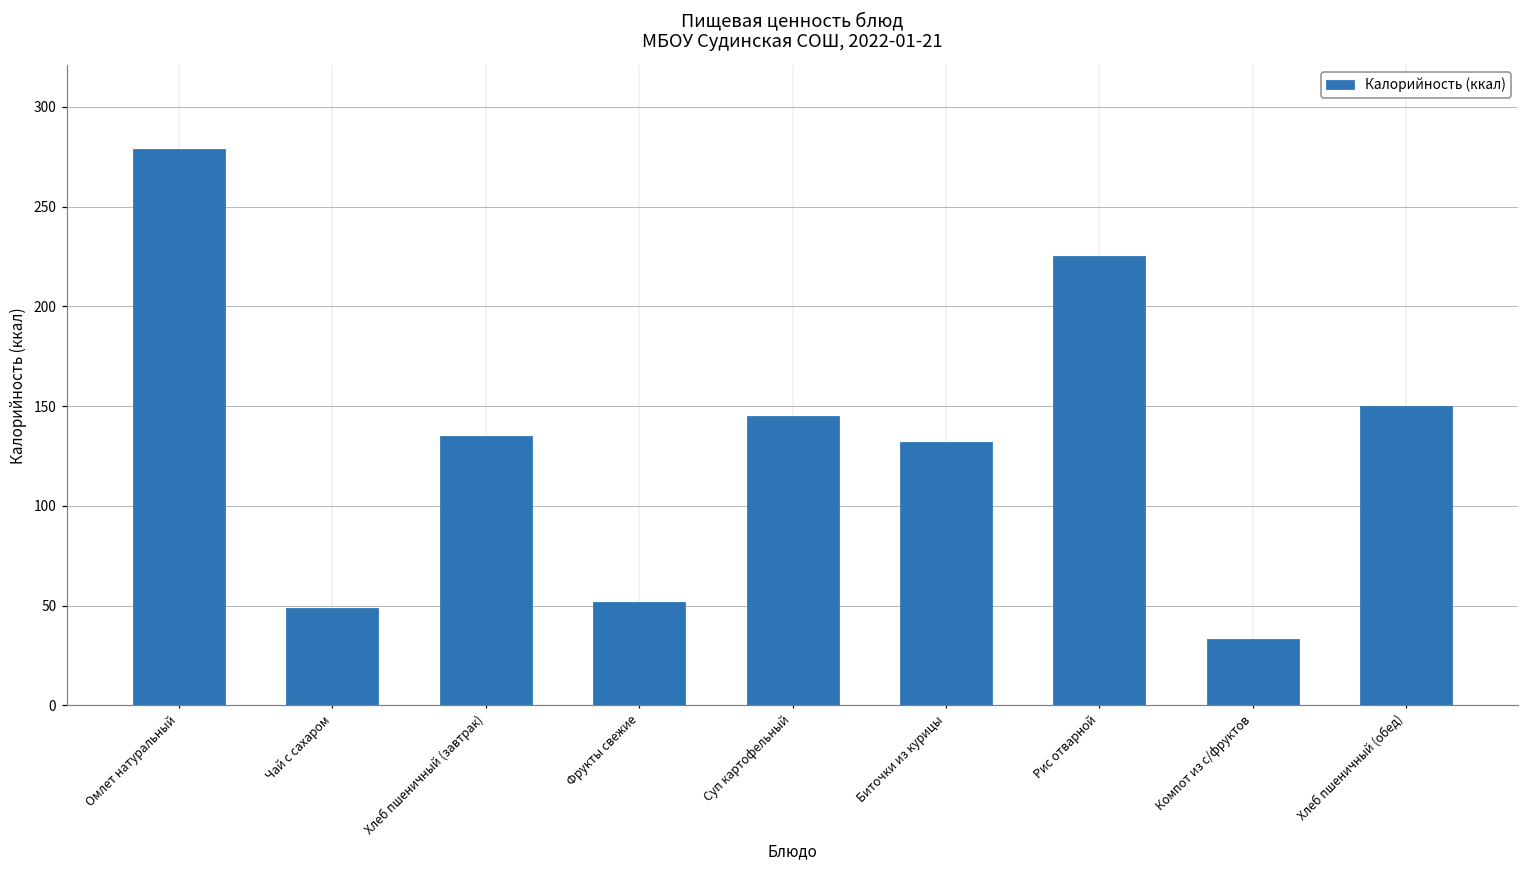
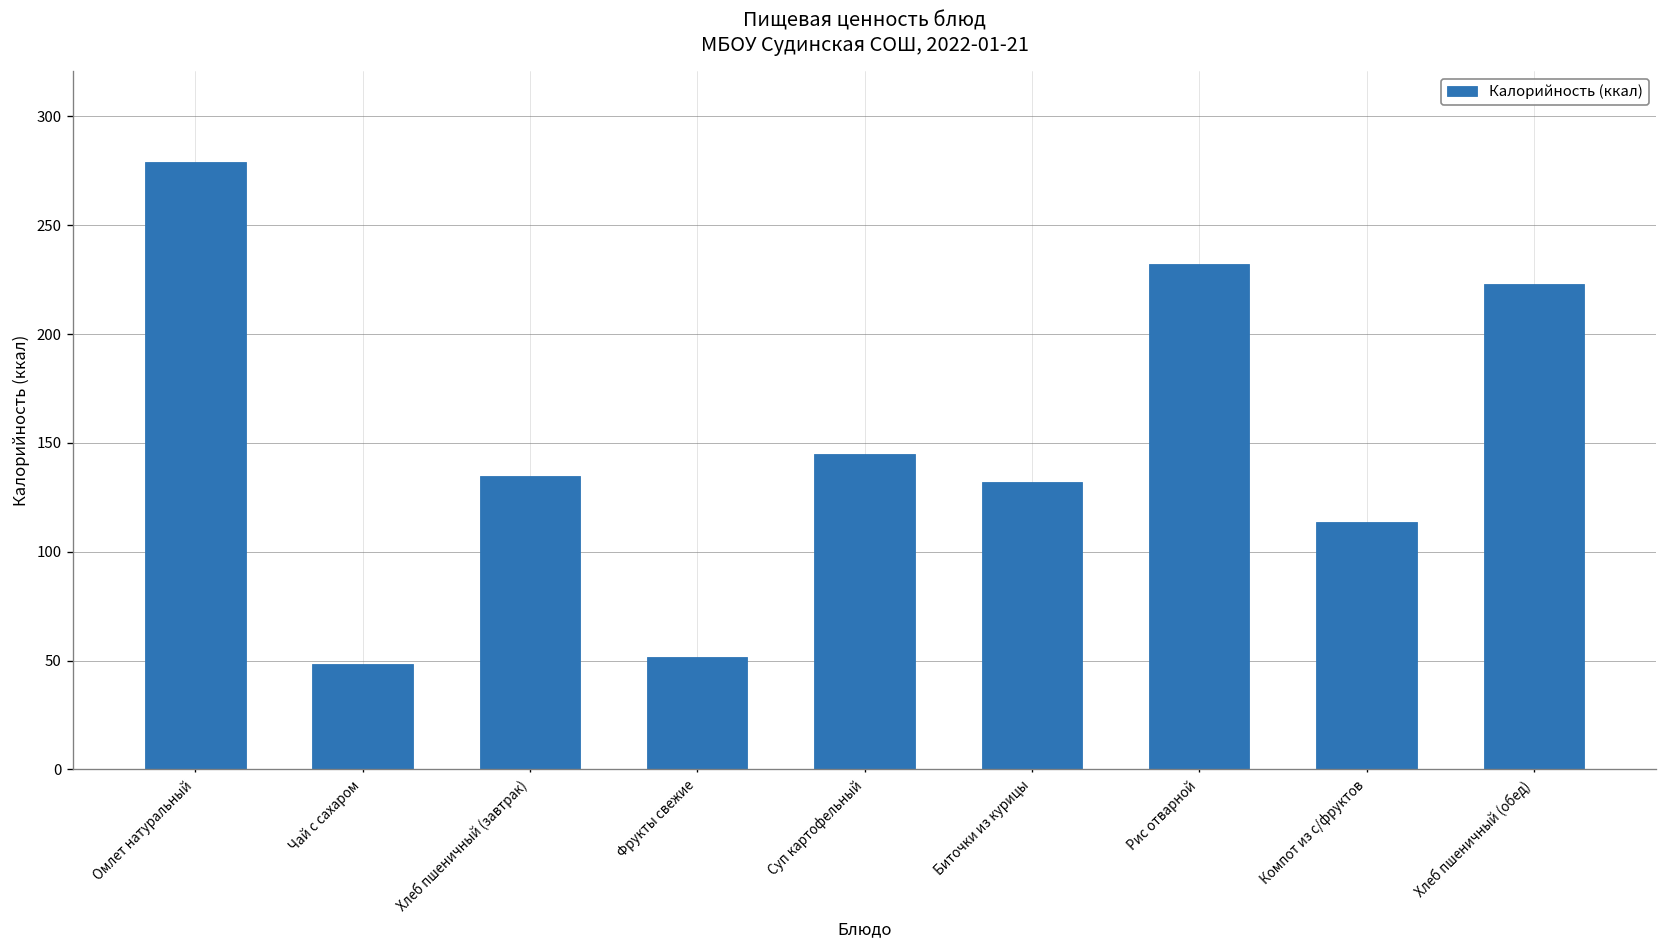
  {
    "Омлет натуральный": 279,
    "Чай с сахаром": 49,
    "Хлеб пшеничный (завтрак)": 135,
    "Фрукты свежие": 52,
    "Суп картофельный": 145,
    "Биточки из курицы": 132,
-   "Рис отварной": 225,
-   "Компот из с/фруктов": 33,
-   "Хлеб пшеничный (обед)": 150
+   "Рис отварной": 232,
+   "Компот из с/фруктов": 114,
+   "Хлеб пшеничный (обед)": 223
  }
